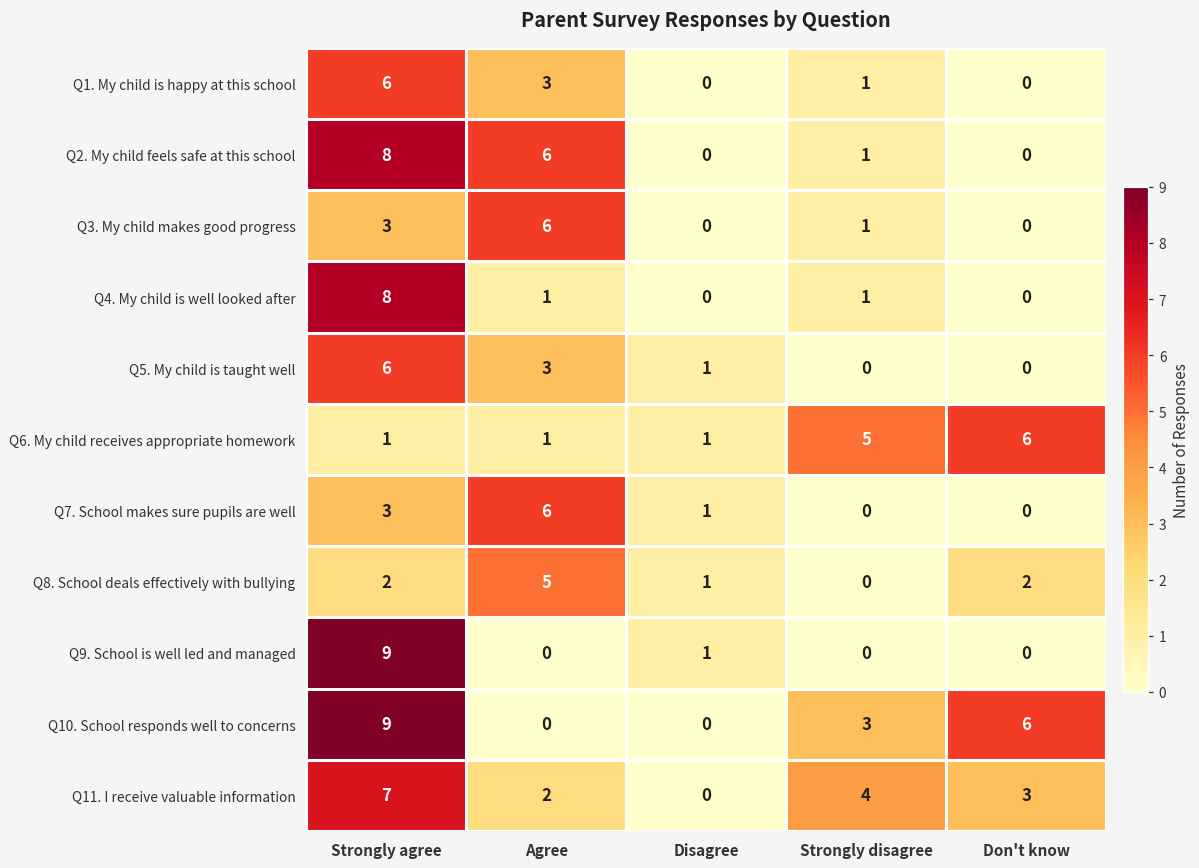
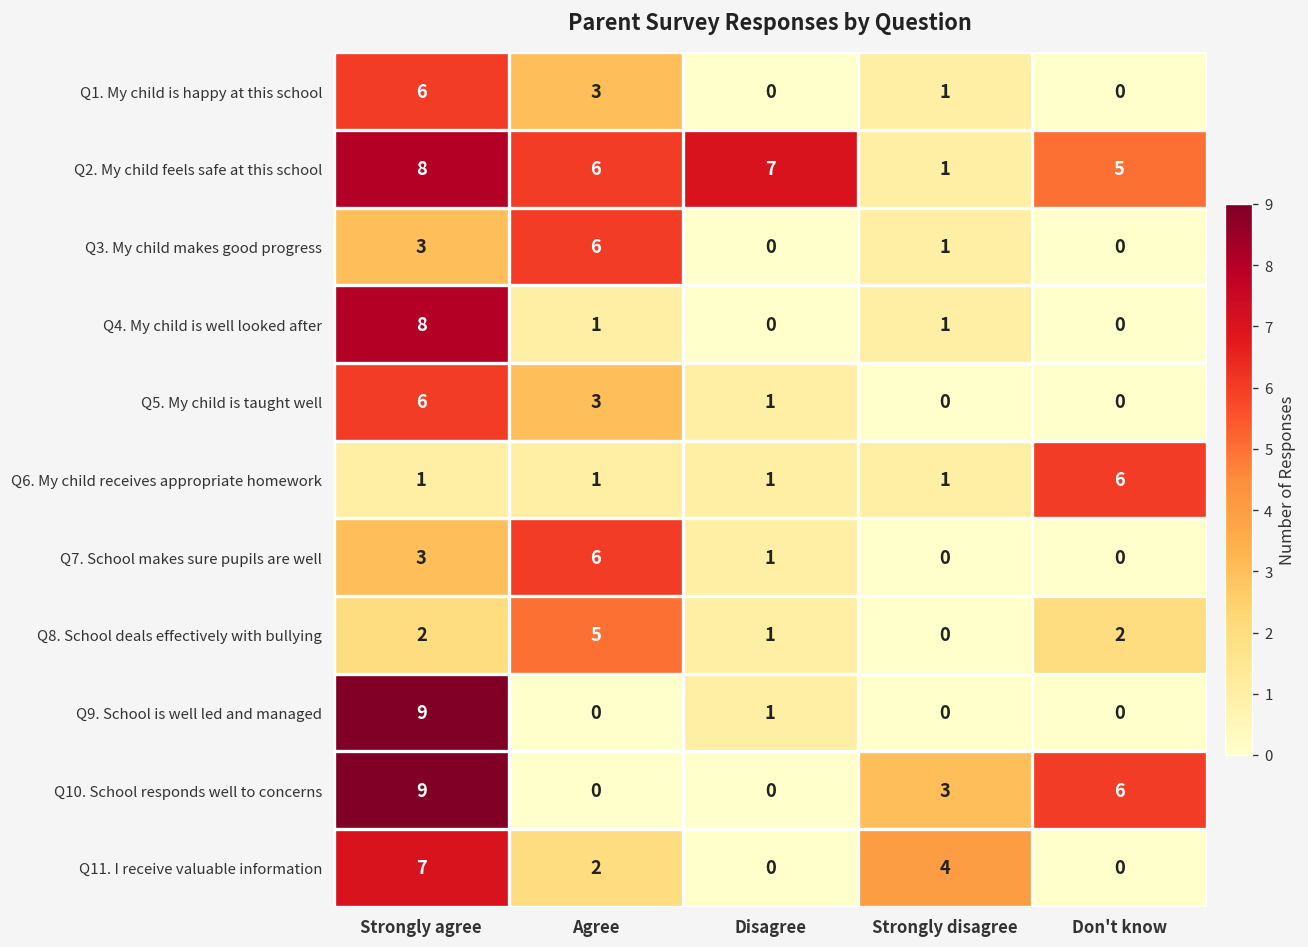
  {
    "Q1. My child is happy at this school": {
      "Strongly agree": 6,
      "Agree": 3,
      "Disagree": 0,
      "Strongly disagree": 1,
      "Don't know": 0
    },
    "Q2. My child feels safe at this school": {
      "Strongly agree": 8,
      "Agree": 6,
-     "Disagree": 0,
+     "Disagree": 7,
      "Strongly disagree": 1,
-     "Don't know": 0
+     "Don't know": 5
    },
    "Q3. My child makes good progress": {
      "Strongly agree": 3,
      "Agree": 6,
      "Disagree": 0,
      "Strongly disagree": 1,
      "Don't know": 0
    },
    "Q4. My child is well looked after": {
      "Strongly agree": 8,
      "Agree": 1,
      "Disagree": 0,
      "Strongly disagree": 1,
      "Don't know": 0
    },
    "Q5. My child is taught well": {
      "Strongly agree": 6,
      "Agree": 3,
      "Disagree": 1,
      "Strongly disagree": 0,
      "Don't know": 0
    },
    "Q6. My child receives appropriate homework": {
      "Strongly agree": 1,
      "Agree": 1,
      "Disagree": 1,
-     "Strongly disagree": 5,
+     "Strongly disagree": 1,
      "Don't know": 6
    },
    "Q7. School makes sure pupils are well": {
      "Strongly agree": 3,
      "Agree": 6,
      "Disagree": 1,
      "Strongly disagree": 0,
      "Don't know": 0
    },
    "Q8. School deals effectively with bullying": {
      "Strongly agree": 2,
      "Agree": 5,
      "Disagree": 1,
      "Strongly disagree": 0,
      "Don't know": 2
    },
    "Q9. School is well led and managed": {
      "Strongly agree": 9,
      "Agree": 0,
      "Disagree": 1,
      "Strongly disagree": 0,
      "Don't know": 0
    },
    "Q10. School responds well to concerns": {
      "Strongly agree": 9,
      "Agree": 0,
      "Disagree": 0,
      "Strongly disagree": 3,
      "Don't know": 6
    },
    "Q11. I receive valuable information": {
      "Strongly agree": 7,
      "Agree": 2,
      "Disagree": 0,
      "Strongly disagree": 4,
-     "Don't know": 3
+     "Don't know": 0
    }
  }
